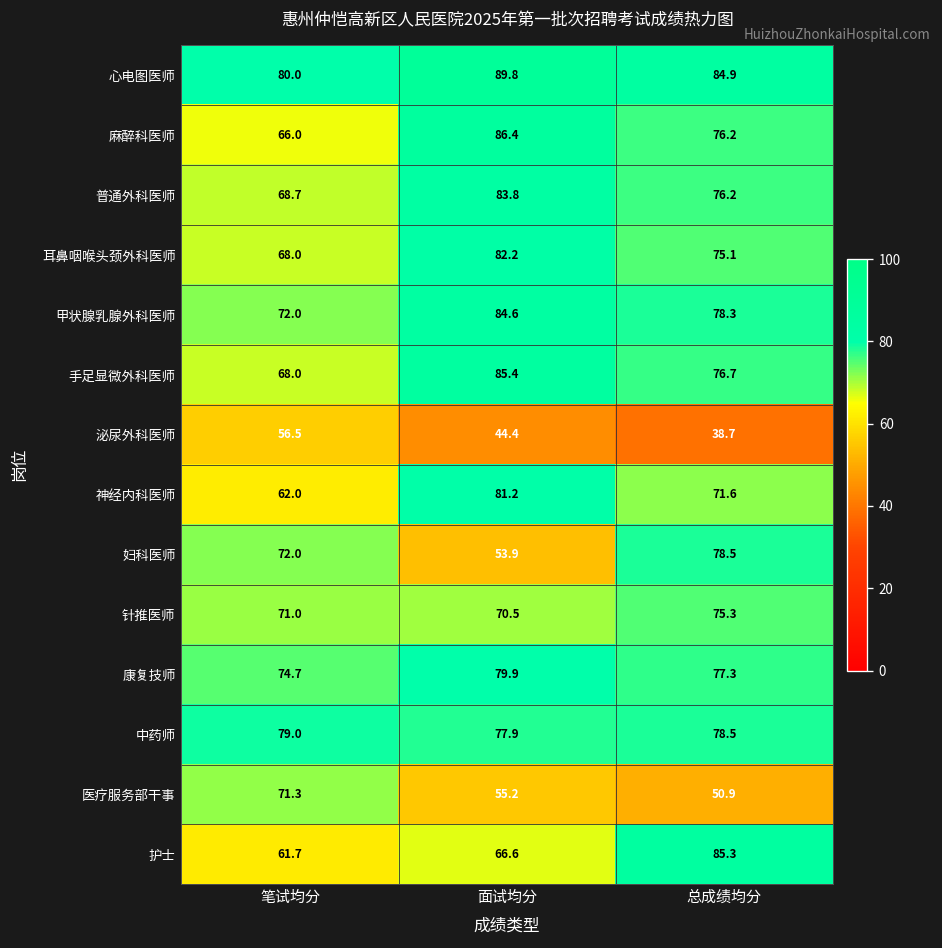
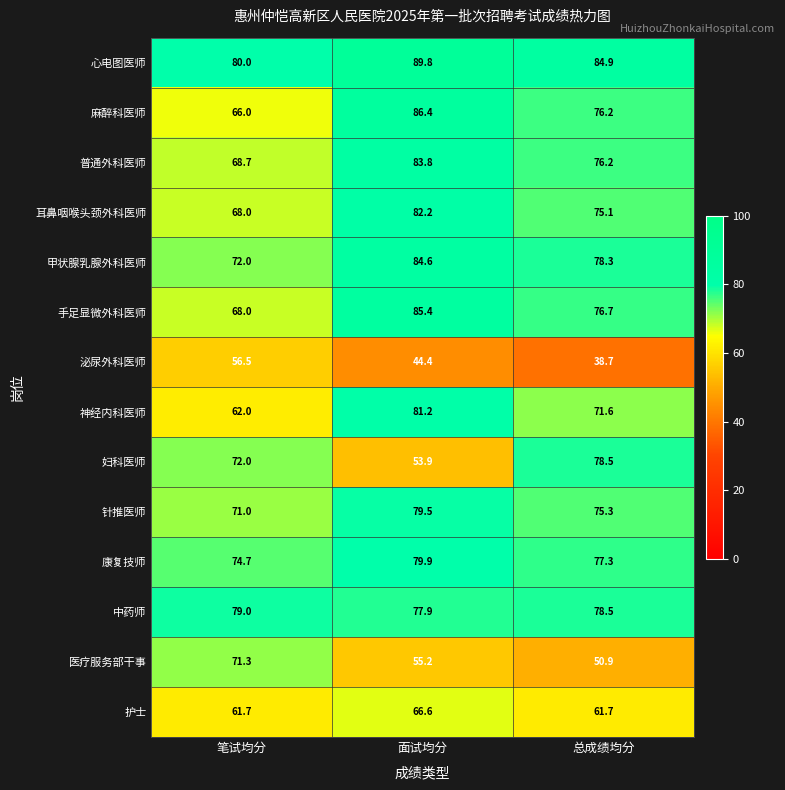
  {
    "心电图医师": {
      "笔试均分": 80.0,
      "面试均分": 89.8,
      "总成绩均分": 84.9
    },
    "麻醉科医师": {
      "笔试均分": 66.0,
      "面试均分": 86.4,
      "总成绩均分": 76.2
    },
    "普通外科医师": {
      "笔试均分": 68.7,
      "面试均分": 83.8,
      "总成绩均分": 76.2
    },
    "耳鼻咽喉头颈外科医师": {
      "笔试均分": 68.0,
      "面试均分": 82.2,
      "总成绩均分": 75.1
    },
    "甲状腺乳腺外科医师": {
      "笔试均分": 72.0,
      "面试均分": 84.6,
      "总成绩均分": 78.3
    },
    "手足显微外科医师": {
      "笔试均分": 68.0,
      "面试均分": 85.4,
      "总成绩均分": 76.7
    },
    "泌尿外科医师": {
      "笔试均分": 56.5,
      "面试均分": 44.4,
      "总成绩均分": 38.7
    },
    "神经内科医师": {
      "笔试均分": 62.0,
      "面试均分": 81.2,
      "总成绩均分": 71.6
    },
    "妇科医师": {
      "笔试均分": 72.0,
      "面试均分": 53.9,
      "总成绩均分": 78.5
    },
    "针推医师": {
      "笔试均分": 71.0,
-     "面试均分": 70.5,
+     "面试均分": 79.5,
      "总成绩均分": 75.3
    },
    "康复技师": {
      "笔试均分": 74.7,
      "面试均分": 79.9,
      "总成绩均分": 77.3
    },
    "中药师": {
      "笔试均分": 79.0,
      "面试均分": 77.9,
      "总成绩均分": 78.5
    },
    "医疗服务部干事": {
      "笔试均分": 71.3,
      "面试均分": 55.2,
      "总成绩均分": 50.9
    },
    "护士": {
      "笔试均分": 61.7,
      "面试均分": 66.6,
-     "总成绩均分": 85.3
+     "总成绩均分": 61.7
    }
  }
